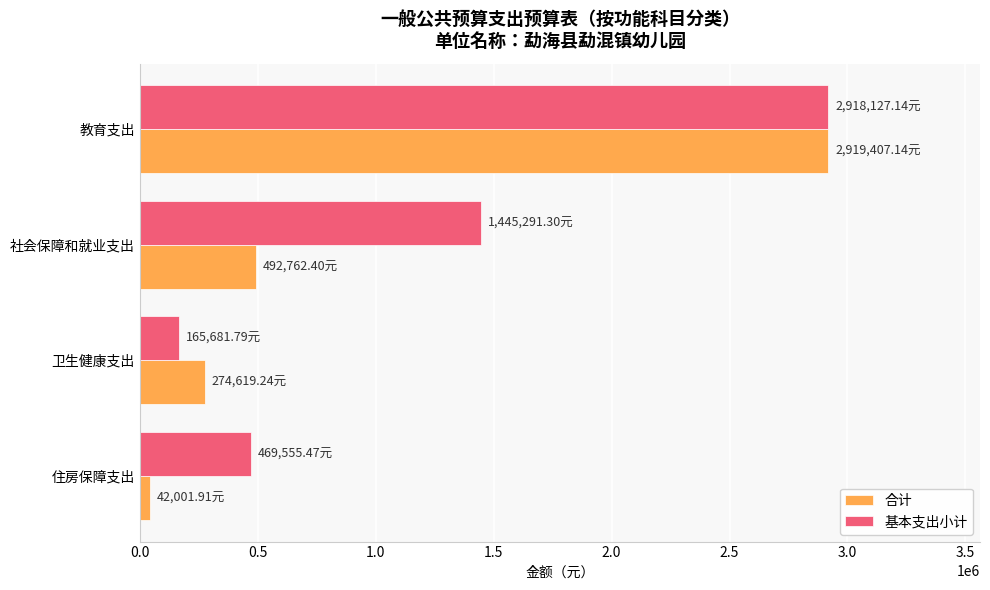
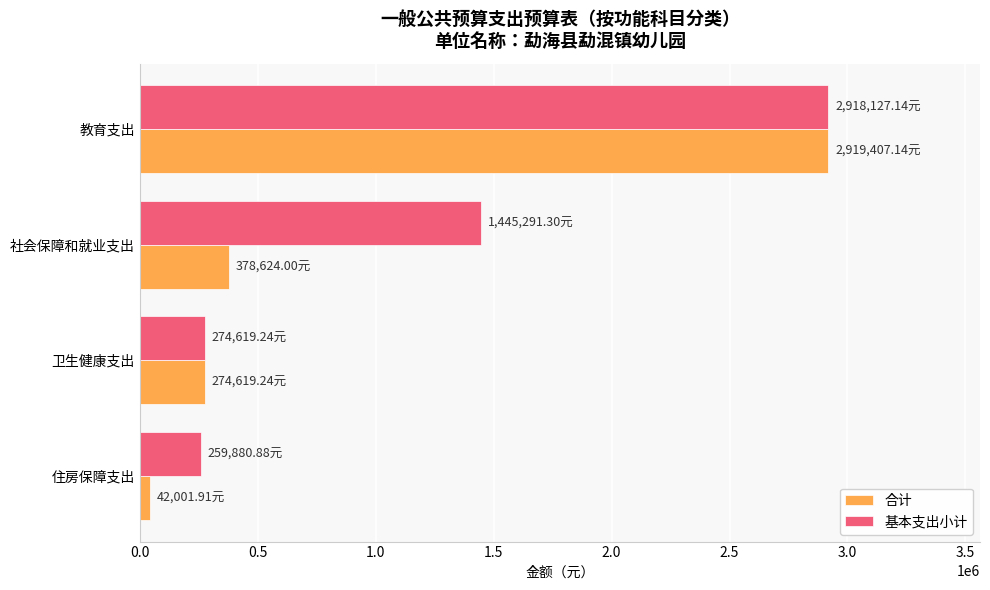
  {
    "合计": {
      "教育支出": "2,919,407.14元",
-     "社会保障和就业支出": "492,762.40元",
+     "社会保障和就业支出": "378,624.00元",
      "卫生健康支出": "274,619.24元",
      "住房保障支出": "42,001.91元"
    },
    "基本支出小计": {
      "教育支出": "2,918,127.14元",
      "社会保障和就业支出": "1,445,291.30元",
-     "卫生健康支出": "165,681.79元",
-     "住房保障支出": "469,555.47元"
+     "卫生健康支出": "274,619.24元",
+     "住房保障支出": "259,880.88元"
    }
  }
